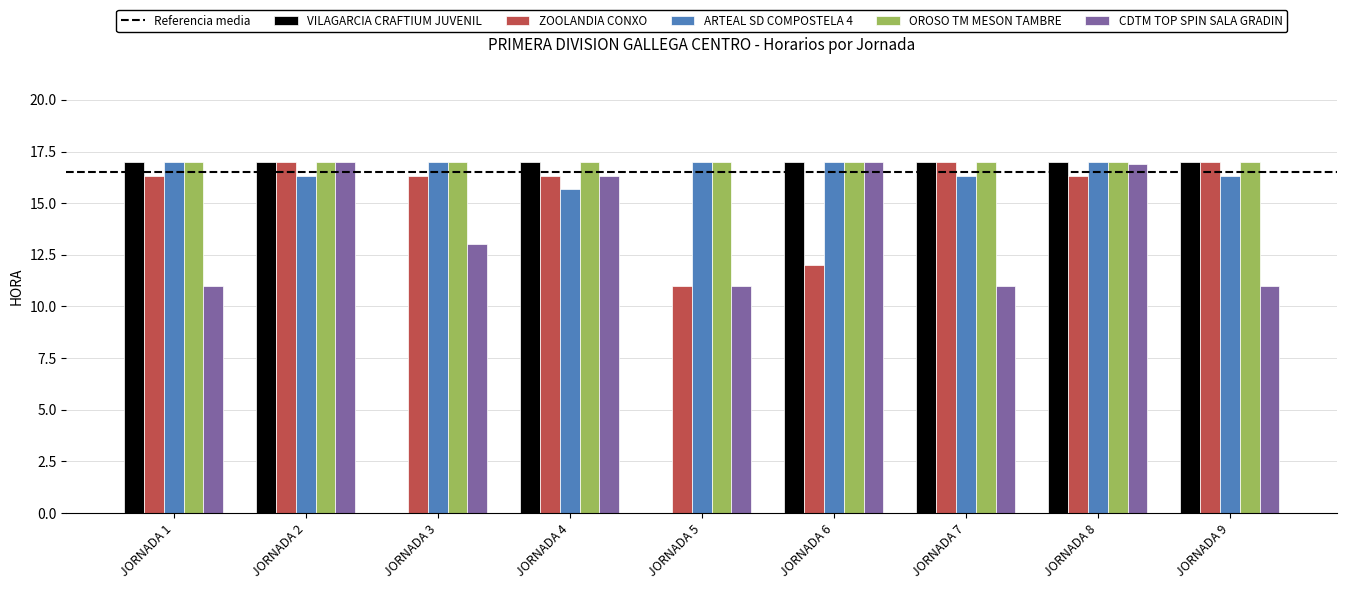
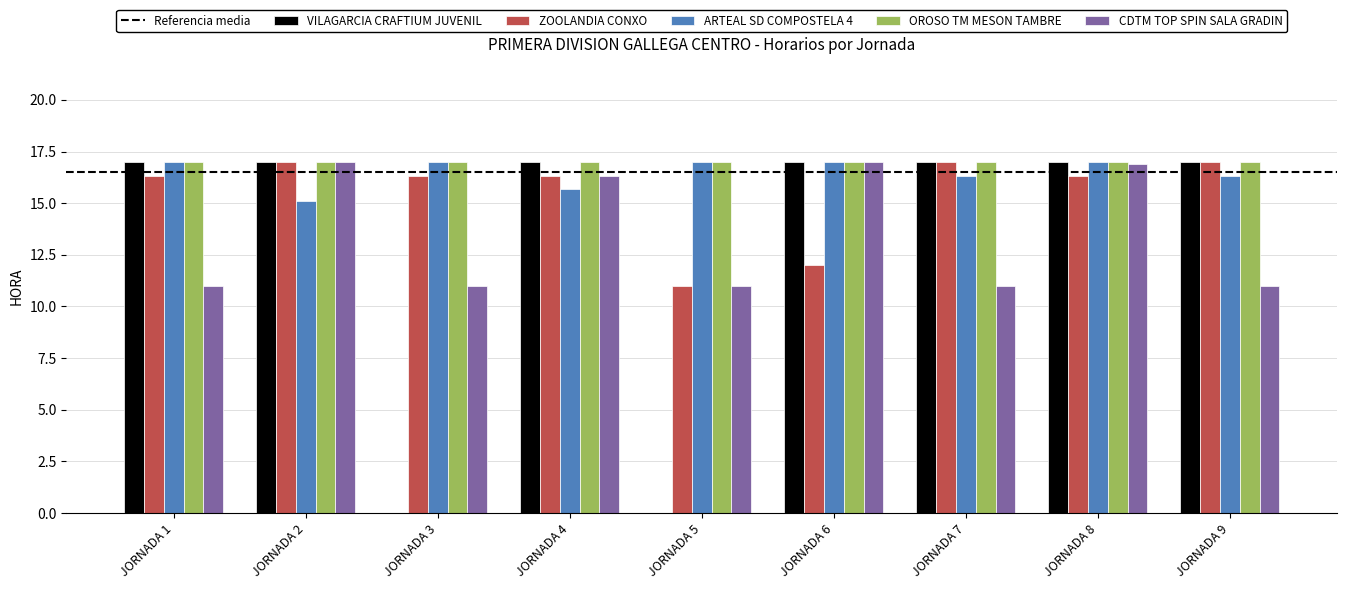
  {
    "VILAGARCIA CRAFTIUM JUVENIL": {
      "JORNADA 1": 17.0,
      "JORNADA 2": 17.0,
      "JORNADA 3": 0.0,
      "JORNADA 4": 17.0,
      "JORNADA 5": 0.0,
      "JORNADA 6": 17.0,
      "JORNADA 7": 17.0,
      "JORNADA 8": 17.0,
      "JORNADA 9": 17.0
    },
    "ZOOLANDIA CONXO": {
      "JORNADA 1": 16.3,
      "JORNADA 2": 17.0,
      "JORNADA 3": 16.3,
      "JORNADA 4": 16.3,
      "JORNADA 5": 11.0,
      "JORNADA 6": 12.0,
      "JORNADA 7": 17.0,
      "JORNADA 8": 16.3,
      "JORNADA 9": 17.0
    },
    "ARTEAL SD COMPOSTELA 4": {
      "JORNADA 1": 17.0,
-     "JORNADA 2": 16.3,
+     "JORNADA 2": 15.1,
      "JORNADA 3": 17.0,
      "JORNADA 4": 15.7,
      "JORNADA 5": 17.0,
      "JORNADA 6": 17.0,
      "JORNADA 7": 16.3,
      "JORNADA 8": 17.0,
      "JORNADA 9": 16.3
    },
    "OROSO TM MESON TAMBRE": {
      "JORNADA 1": 17.0,
      "JORNADA 2": 17.0,
      "JORNADA 3": 17.0,
      "JORNADA 4": 17.0,
      "JORNADA 5": 17.0,
      "JORNADA 6": 17.0,
      "JORNADA 7": 17.0,
      "JORNADA 8": 17.0,
      "JORNADA 9": 17.0
    },
    "CDTM TOP SPIN SALA GRADIN": {
      "JORNADA 1": 11,
      "JORNADA 2": 17,
-     "JORNADA 3": 13,
+     "JORNADA 3": 11,
      "JORNADA 4": 16.3,
      "JORNADA 5": 11,
      "JORNADA 6": 17,
      "JORNADA 7": 11,
      "JORNADA 8": 17,
      "JORNADA 9": 11
    }
  }
